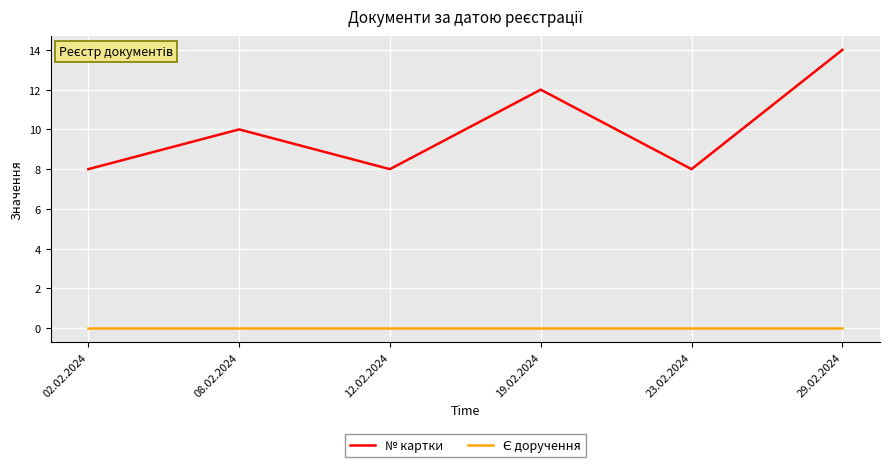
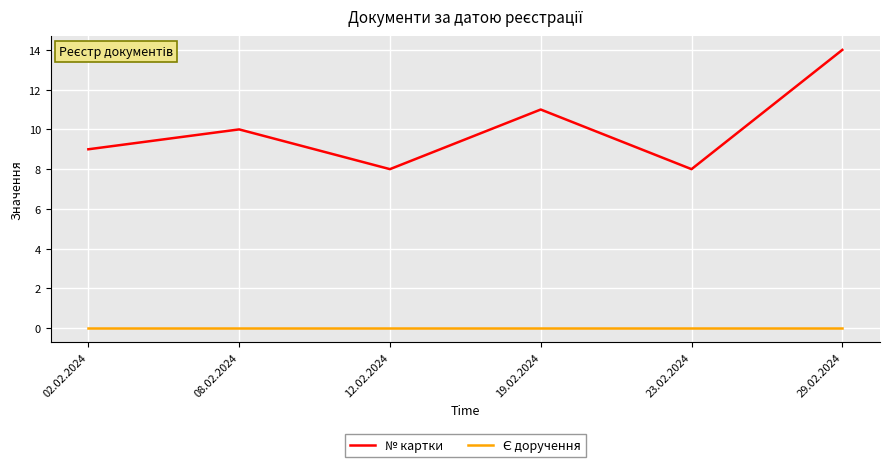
  {
    "№ картки": {
-     "02.02.2024": 8,
+     "02.02.2024": 9,
      "08.02.2024": 10,
      "12.02.2024": 8,
-     "19.02.2024": 12,
+     "19.02.2024": 11,
      "23.02.2024": 8,
      "29.02.2024": 14
    },
    "Є доручення": {
      "02.02.2024": 0,
      "08.02.2024": 0,
      "12.02.2024": 0,
      "19.02.2024": 0,
      "23.02.2024": 0,
      "29.02.2024": 0
    }
  }
